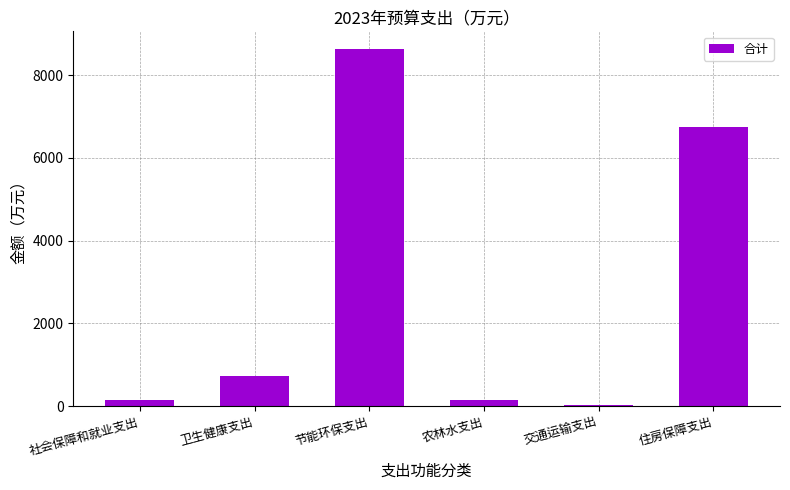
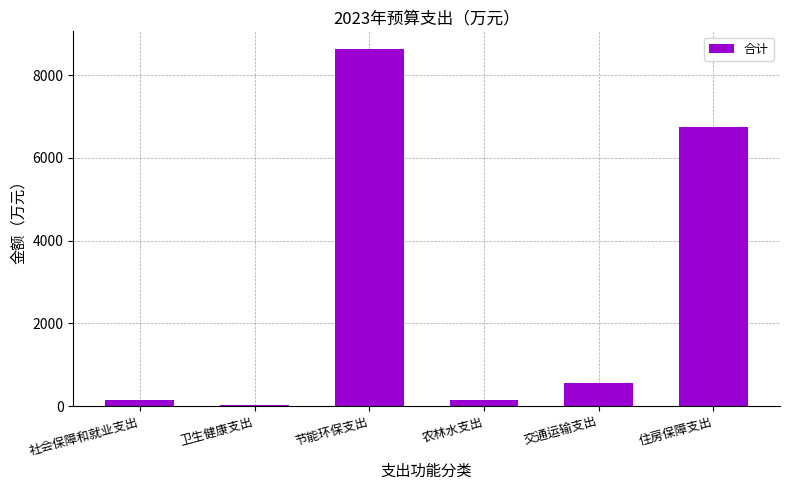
  {
    "社会保障和就业支出": 100,
-   "卫生健康支出": 700,
+   "卫生健康支出": 0,
    "节能环保支出": 8600,
    "农林水支出": 100,
-   "交通运输支出": 0,
+   "交通运输支出": 600,
    "住房保障支出": 6700
  }
